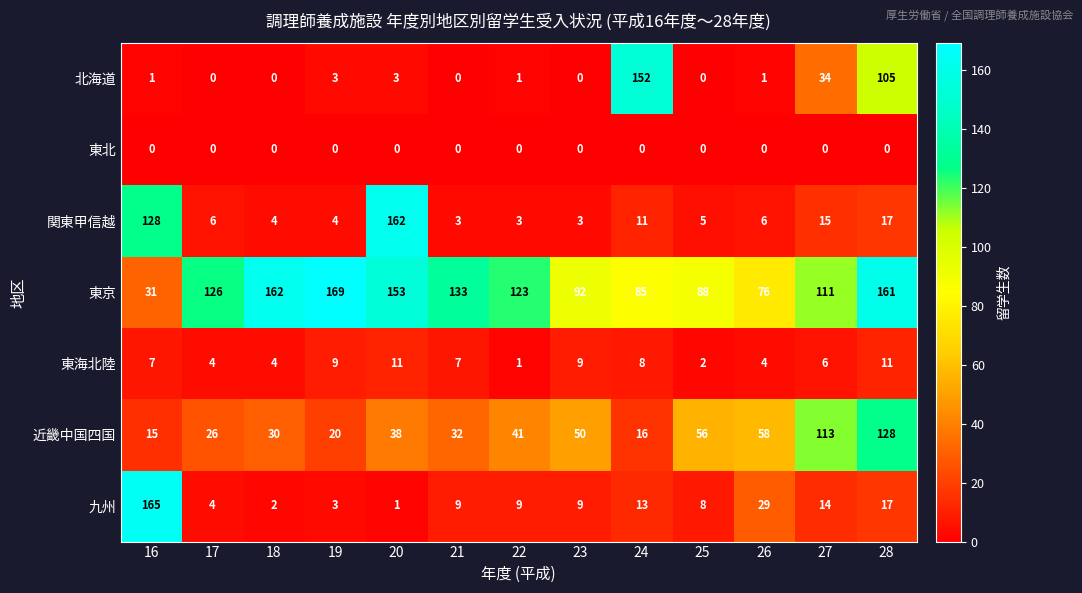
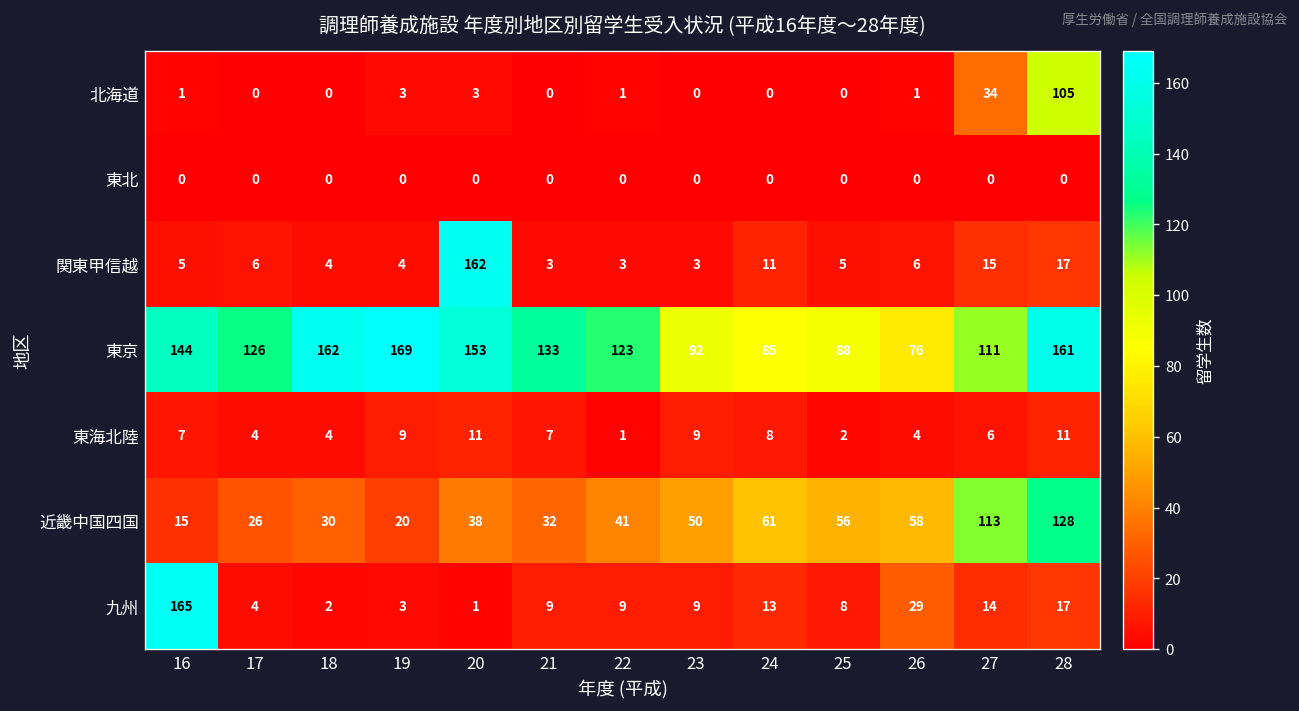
  {
    "北海道": {
      "16": 1,
      "17": 0,
      "18": 0,
      "19": 3,
      "20": 3,
      "21": 0,
      "22": 1,
      "23": 0,
-     "24": 152,
+     "24": 0,
      "25": 0,
      "26": 1,
      "27": 34,
      "28": 105
    },
    "東北": {
      "16": 0,
      "17": 0,
      "18": 0,
      "19": 0,
      "20": 0,
      "21": 0,
      "22": 0,
      "23": 0,
      "24": 0,
      "25": 0,
      "26": 0,
      "27": 0,
      "28": 0
    },
    "関東甲信越": {
-     "16": 128,
+     "16": 5,
      "17": 6,
      "18": 4,
      "19": 4,
      "20": 162,
      "21": 3,
      "22": 3,
      "23": 3,
      "24": 11,
      "25": 5,
      "26": 6,
      "27": 15,
      "28": 17
    },
    "東京": {
-     "16": 31,
+     "16": 144,
      "17": 126,
      "18": 162,
      "19": 169,
      "20": 153,
      "21": 133,
      "22": 123,
      "23": 92,
      "24": 85,
      "25": 88,
      "26": 76,
      "27": 111,
      "28": 161
    },
    "東海北陸": {
      "16": 7,
      "17": 4,
      "18": 4,
      "19": 9,
      "20": 11,
      "21": 7,
      "22": 1,
      "23": 9,
      "24": 8,
      "25": 2,
      "26": 4,
      "27": 6,
      "28": 11
    },
    "近畿中国四国": {
      "16": 15,
      "17": 26,
      "18": 30,
      "19": 20,
      "20": 38,
      "21": 32,
      "22": 41,
      "23": 50,
-     "24": 16,
+     "24": 61,
      "25": 56,
      "26": 58,
      "27": 113,
      "28": 128
    },
    "九州": {
      "16": 165,
      "17": 4,
      "18": 2,
      "19": 3,
      "20": 1,
      "21": 9,
      "22": 9,
      "23": 9,
      "24": 13,
      "25": 8,
      "26": 29,
      "27": 14,
      "28": 17
    }
  }
